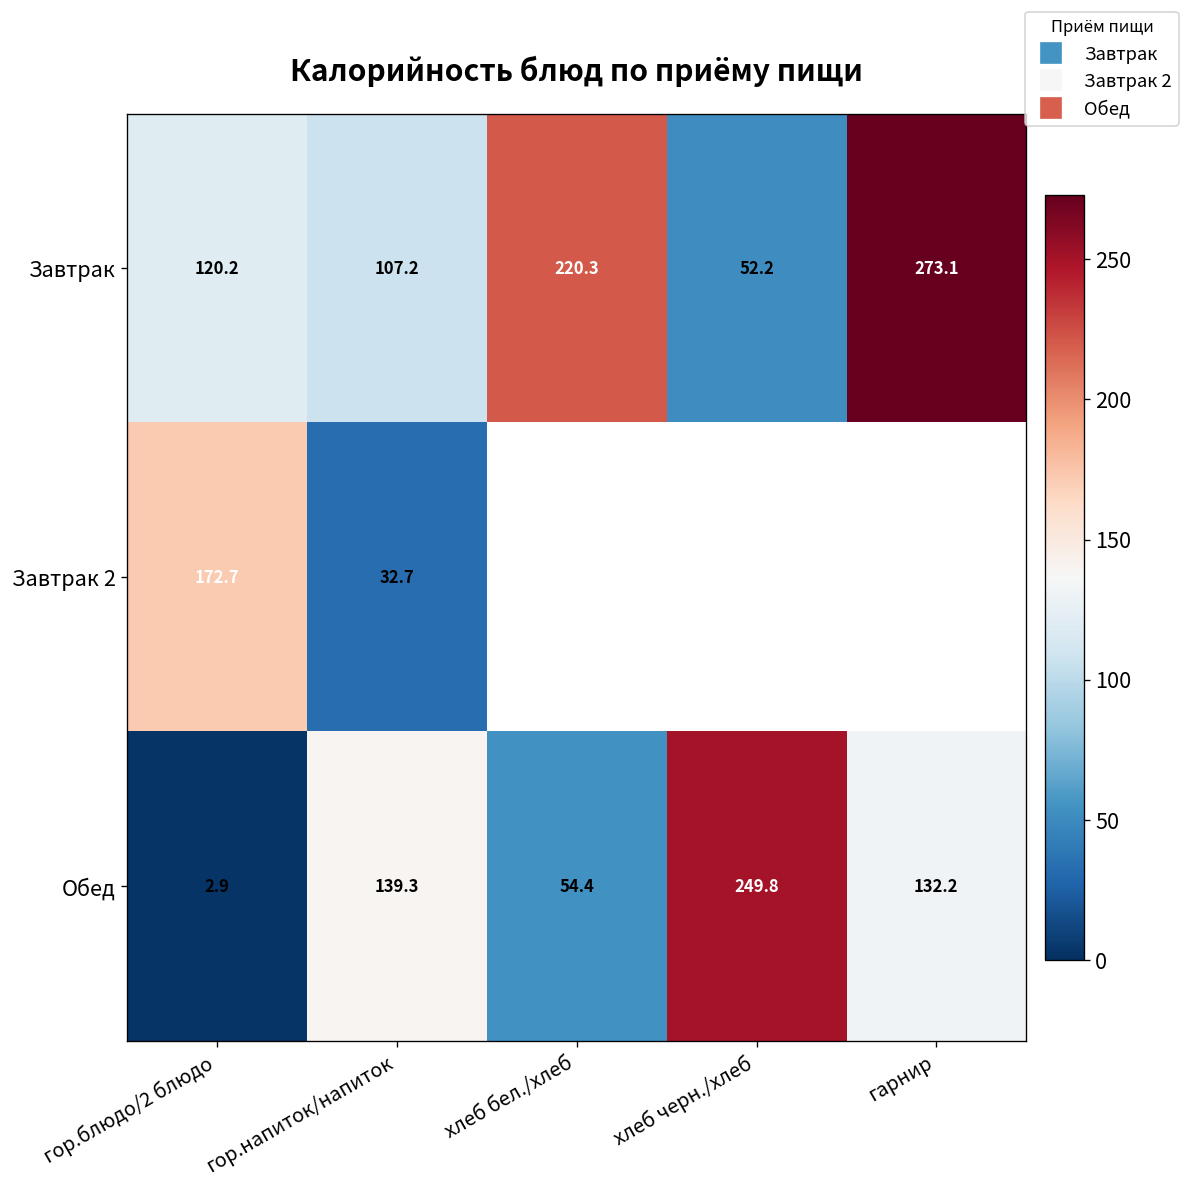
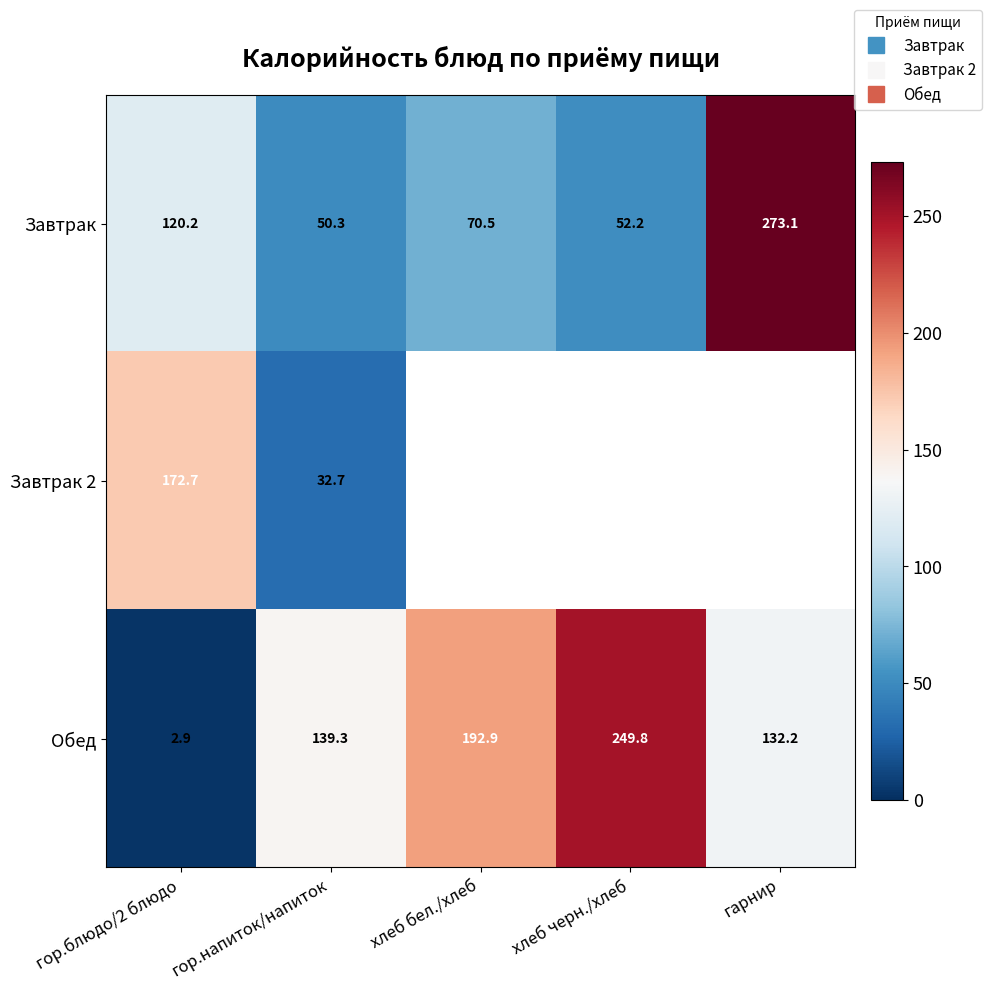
  {
    "Завтрак": {
      "гор.блюдо/2 блюдо": 120.2,
-     "гор.напиток/напиток": 107.2,
-     "хлеб бел./хлеб": 220.3,
+     "гор.напиток/напиток": 50.3,
+     "хлеб бел./хлеб": 70.5,
      "хлеб черн./хлеб": 52.2,
      "гарнир": 273.1
    },
    "Завтрак 2": {
      "гор.блюдо/2 блюдо": 172.7,
      "гор.напиток/напиток": 32.7
    },
    "Обед": {
      "гор.блюдо/2 блюдо": 2.9,
      "гор.напиток/напиток": 139.3,
-     "хлеб бел./хлеб": 54.4,
+     "хлеб бел./хлеб": 192.9,
      "хлеб черн./хлеб": 249.8,
      "гарнир": 132.2
    }
  }
